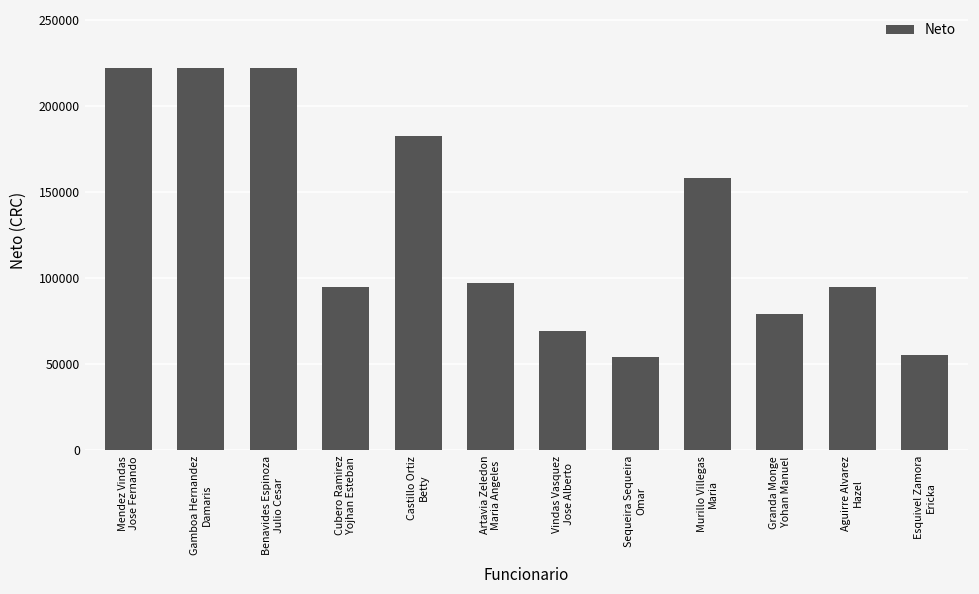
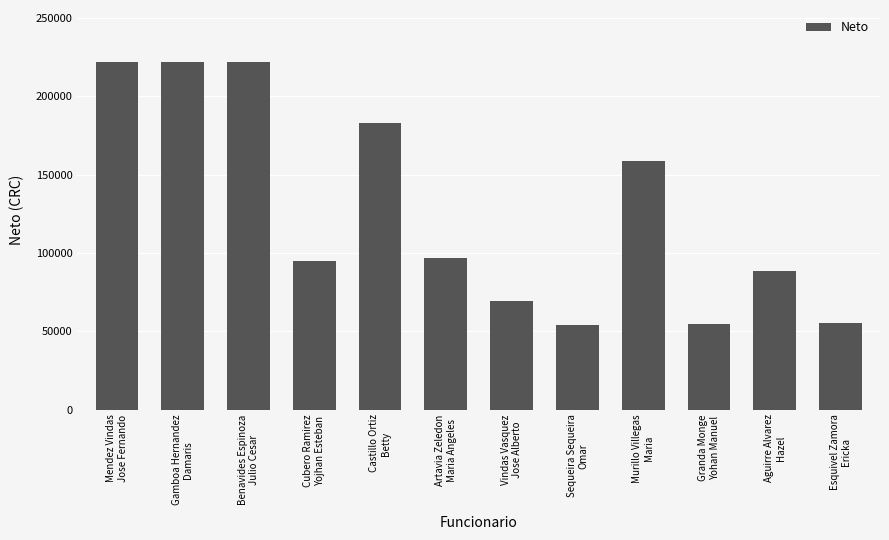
  {
    "Mendez Vindas Jose Fernando": 222000,
    "Gamboa Hernandez Damaris": 222000,
    "Benavides Espinoza Julio Cesar": 222000,
    "Cubero Ramirez Yojhan Esteban": 95000,
    "Castillo Ortiz Betty": 183000,
    "Artavia Zeledon Maria Angeles": 97000,
    "Vindas Vasquez Jose Alberto": 69000,
    "Sequeira Sequeira Omar": 54000,
    "Murillo Villegas Maria": 158000,
-   "Granda Monge Yohan Manuel": 79000,
-   "Aguirre Alvarez Hazel": 95000,
+   "Granda Monge Yohan Manuel": 55000,
+   "Aguirre Alvarez Hazel": 89000,
    "Esquivel Zamora Ericka": 55000
  }
